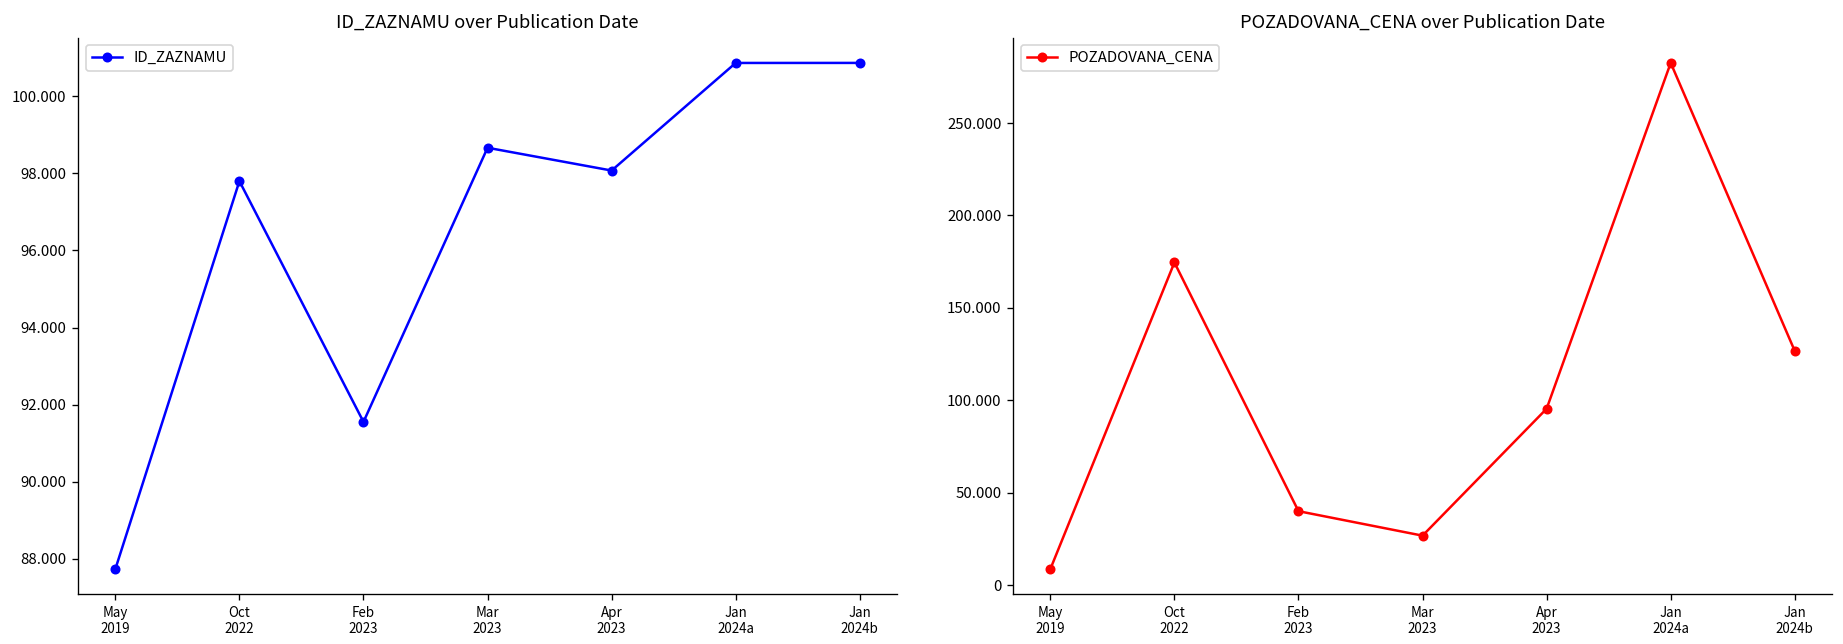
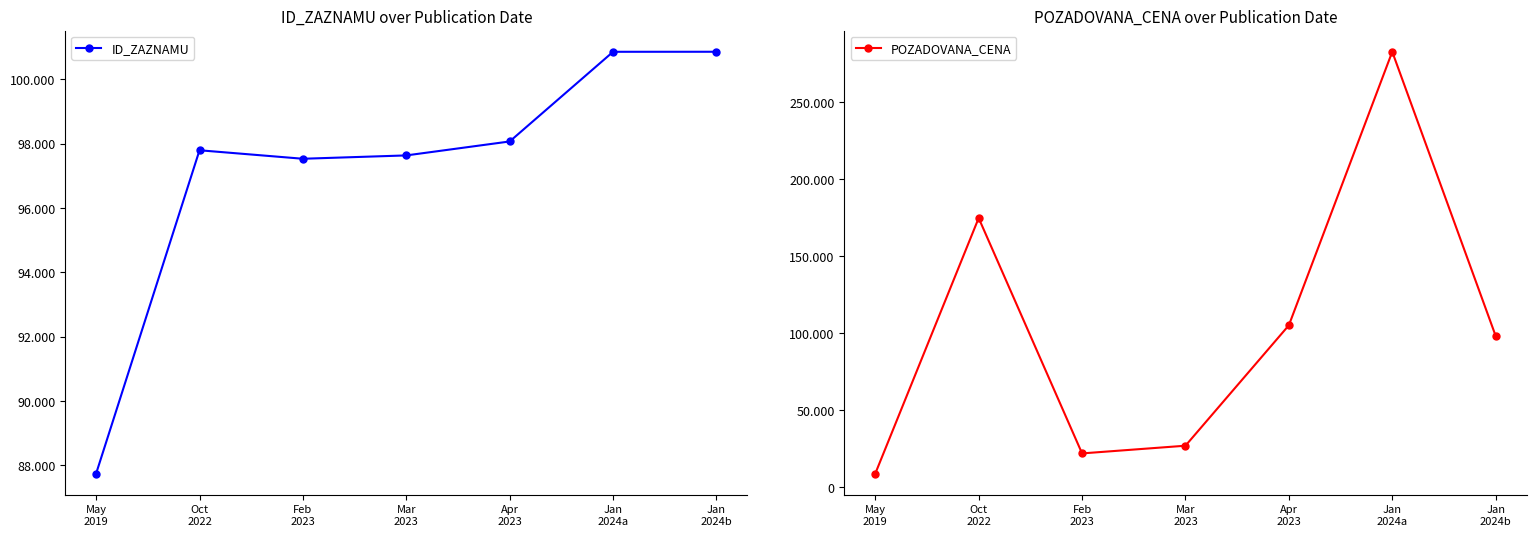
  {
    "ID_ZAZNAMU over Publication Date": {
      "May 2019": 87.7,
      "Oct 2022": 97.8,
-     "Feb 2023": 91.6,
-     "Mar 2023": 98.7,
+     "Feb 2023": 97.5,
+     "Mar 2023": 97.6,
      "Apr 2023": 98.1,
      "Jan 2024a": 100.9,
      "Jan 2024b": 100.9
    },
    "POZADOVANA_CENA over Publication Date": {
      "May 2019": 9,
      "Oct 2022": 175,
-     "Feb 2023": 40,
+     "Feb 2023": 22,
      "Mar 2023": 27,
-     "Apr 2023": 96,
+     "Apr 2023": 105,
      "Jan 2024a": 283,
-     "Jan 2024b": 127
+     "Jan 2024b": 98
    }
  }
